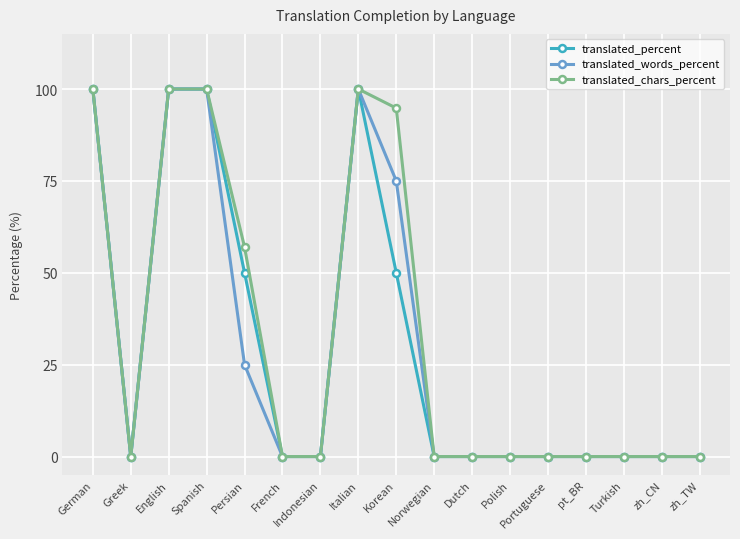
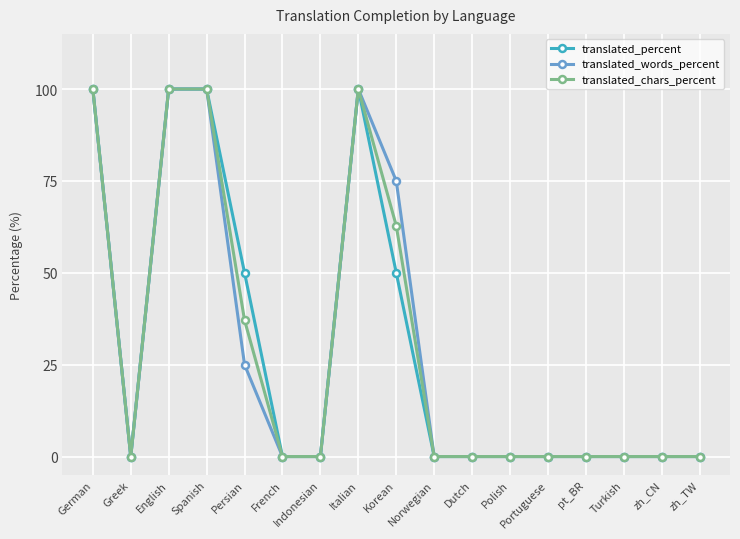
  {
    "translated_chars_percent": {
-     "Persian": 57,
-     "Korean": 95
+     "Persian": 37,
+     "Korean": 63
    }
  }
